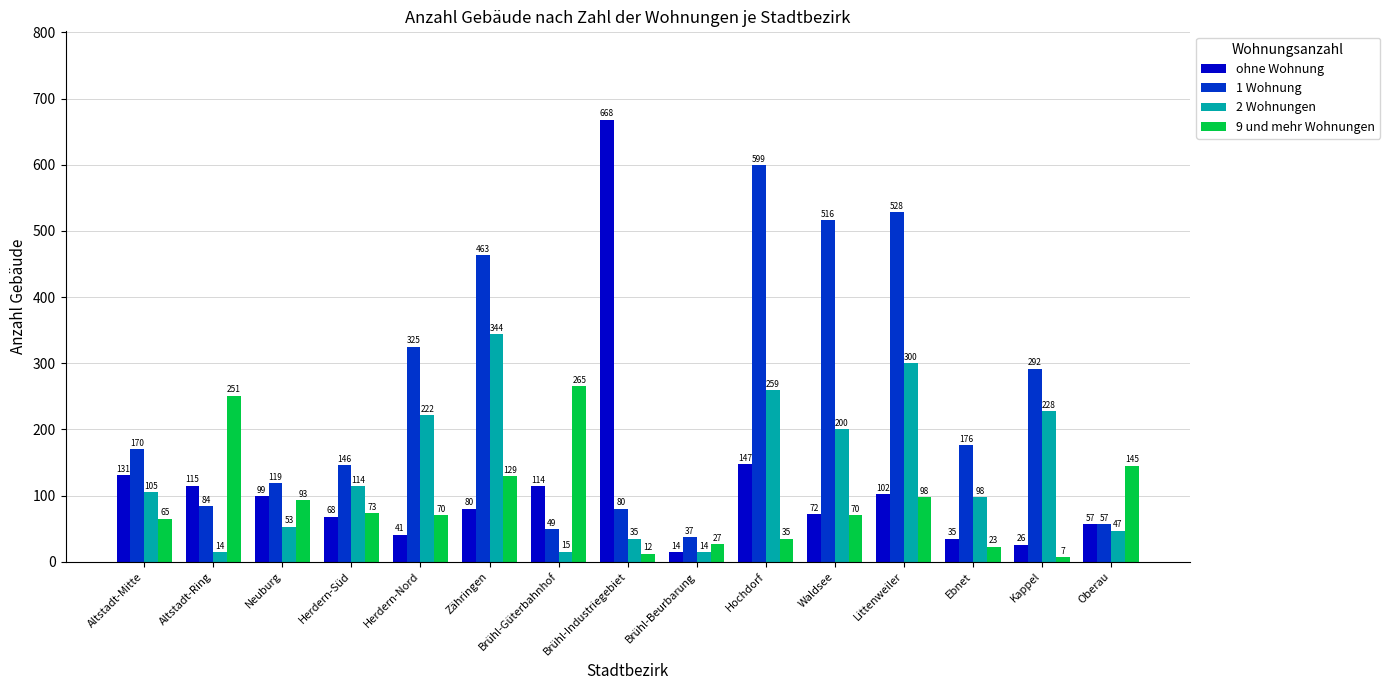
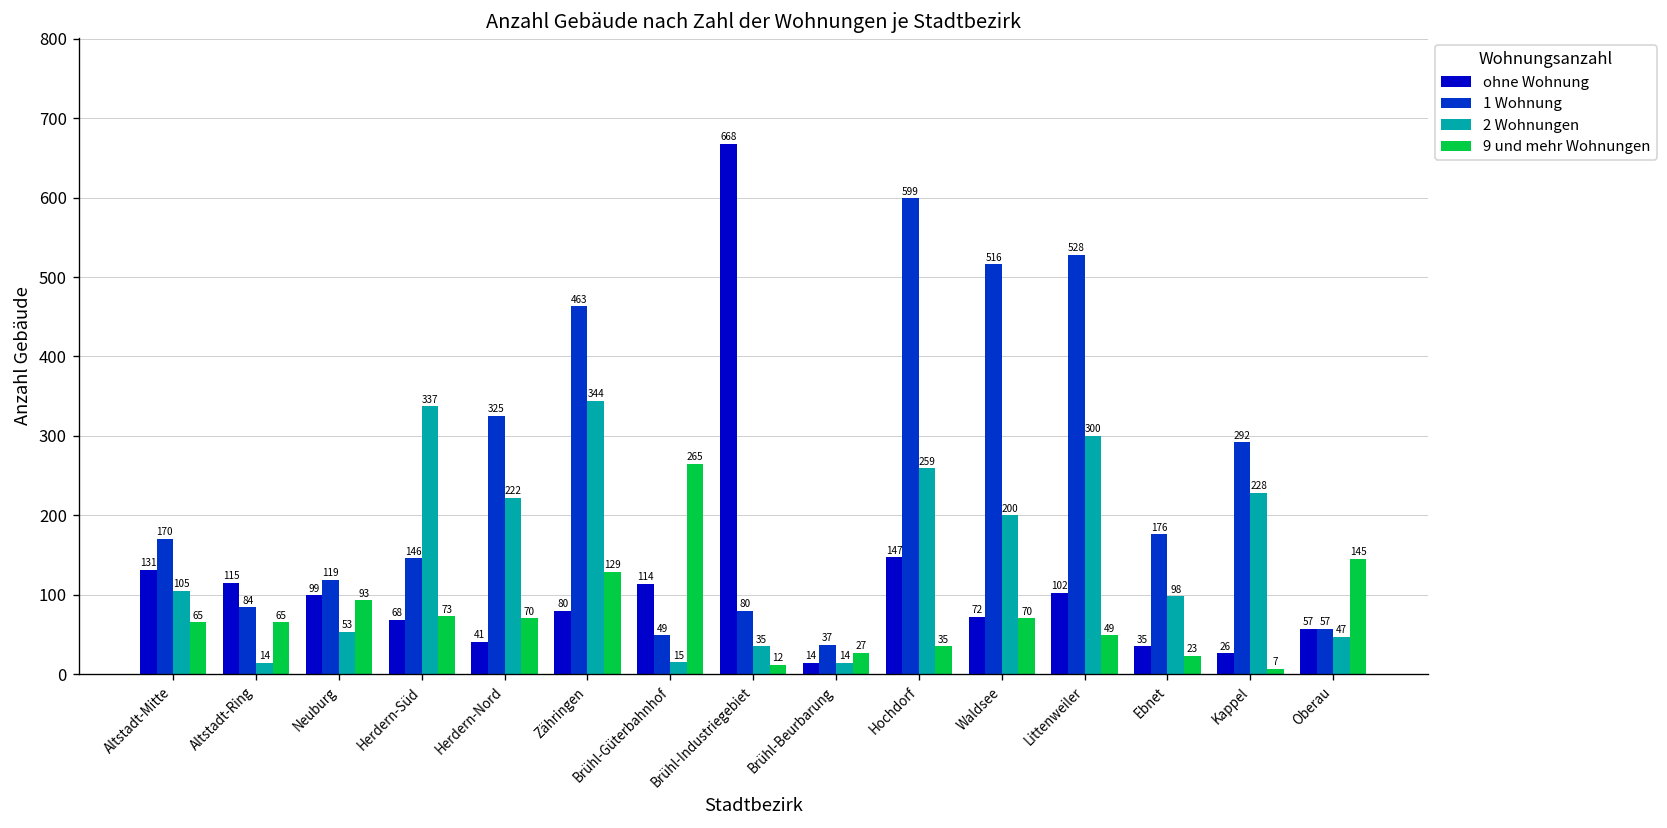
  {
    "2 Wohnungen": {
      "Altstadt-Mitte": 105,
      "Altstadt-Ring": 14,
      "Neuburg": 53,
-     "Herdern-Süd": 114,
+     "Herdern-Süd": 337,
      "Herdern-Nord": 222,
      "Zähringen": 344,
      "Brühl-Güterbahnhof": 15,
      "Brühl-Industriegebiet": 35,
      "Brühl-Beurbarung": 14,
      "Hochdorf": 259,
      "Waldsee": 200,
      "Littenweiler": 300,
      "Ebnet": 98,
      "Kappel": 228,
      "Oberau": 47
    },
    "9 und mehr Wohnungen": {
      "Altstadt-Mitte": 65,
-     "Altstadt-Ring": 251,
+     "Altstadt-Ring": 65,
      "Neuburg": 93,
      "Herdern-Süd": 73,
      "Herdern-Nord": 70,
      "Zähringen": 129,
      "Brühl-Güterbahnhof": 265,
      "Brühl-Industriegebiet": 12,
      "Brühl-Beurbarung": 27,
      "Hochdorf": 35,
      "Waldsee": 70,
-     "Littenweiler": 98,
+     "Littenweiler": 49,
      "Ebnet": 23,
      "Kappel": 7,
      "Oberau": 145
    }
  }
